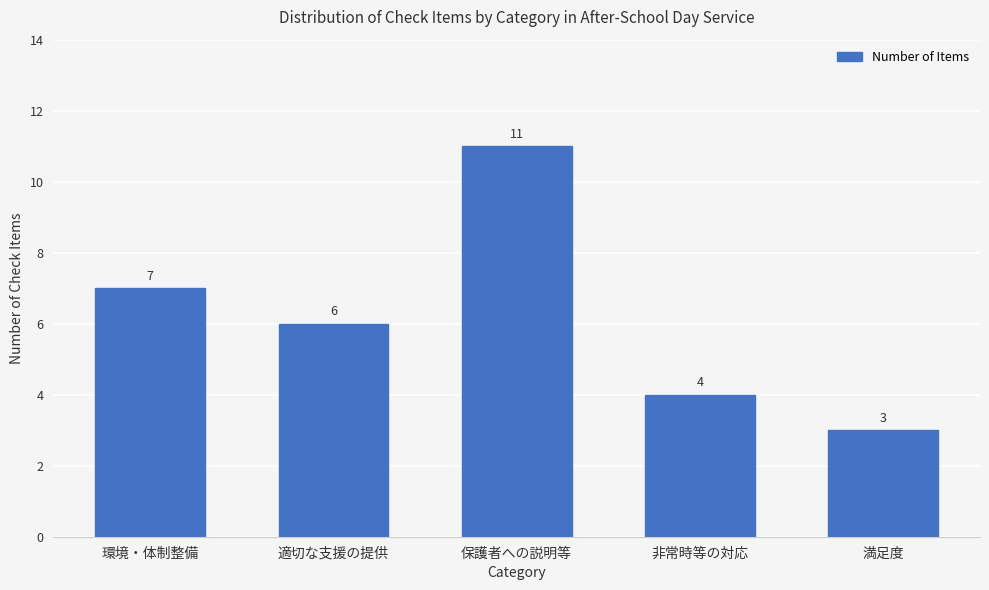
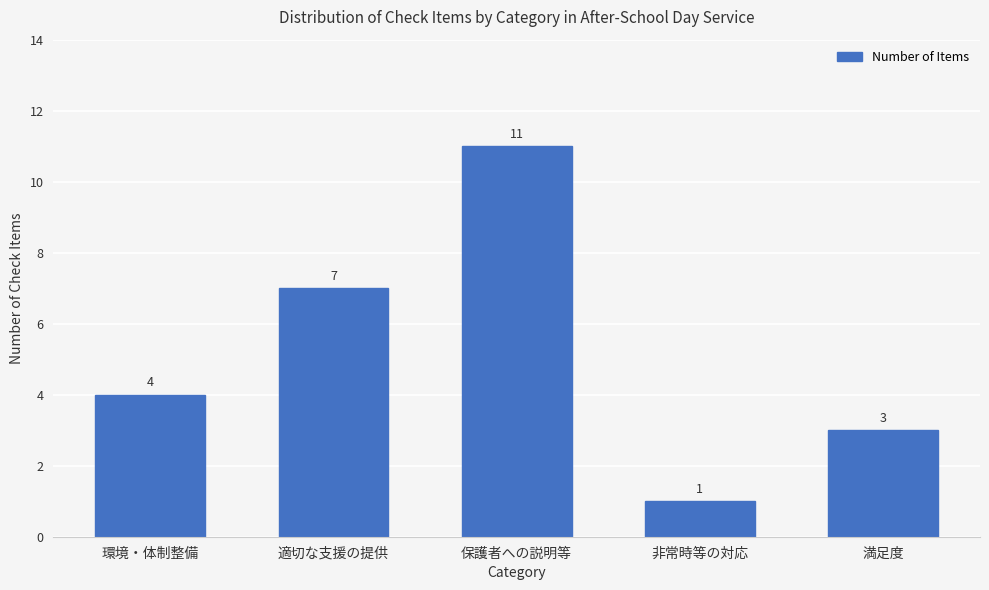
  {
-   "環境・体制整備": 7,
-   "適切な支援の提供": 6,
+   "環境・体制整備": 4,
+   "適切な支援の提供": 7,
    "保護者への説明等": 11,
-   "非常時等の対応": 4,
+   "非常時等の対応": 1,
    "満足度": 3
  }
